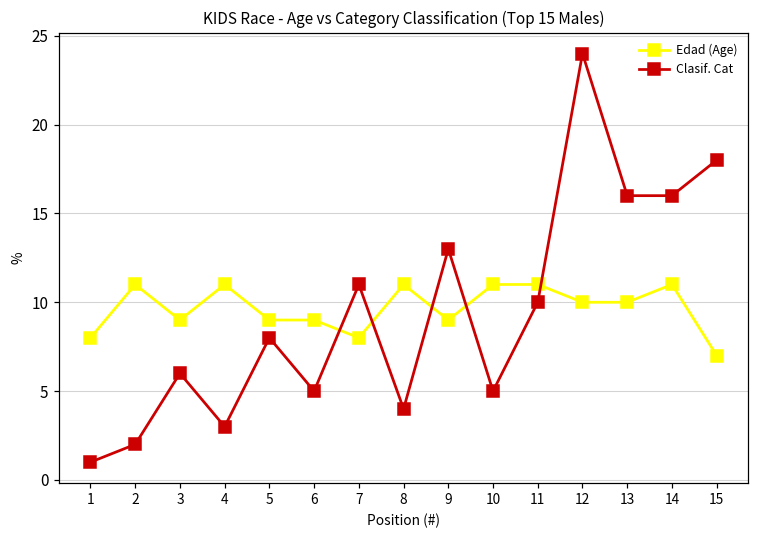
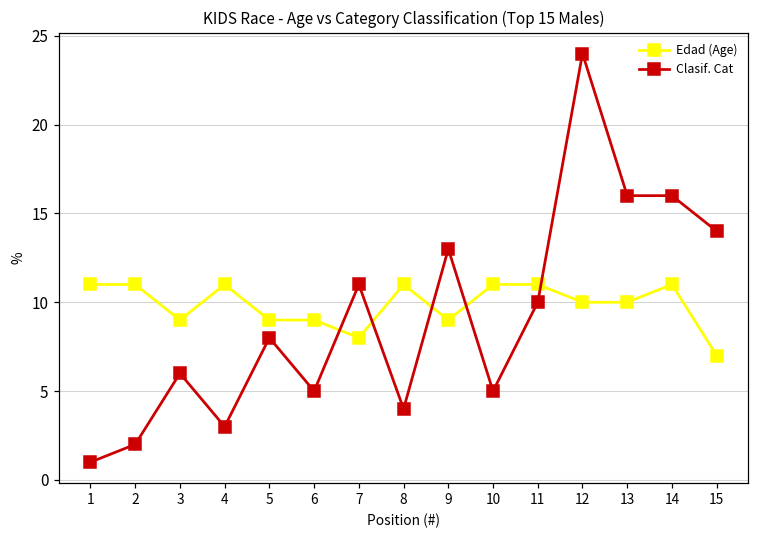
  {
    "Edad (Age)": {
-     "1": 8,
+     "1": 11,
      "2": 11,
      "3": 9,
      "4": 11,
      "5": 9,
      "6": 9,
      "7": 8,
      "8": 11,
      "9": 9,
      "10": 11,
      "11": 11,
      "12": 10,
      "13": 10,
      "14": 11,
      "15": 7
    },
    "Clasif. Cat": {
      "1": 1,
      "2": 2,
      "3": 6,
      "4": 3,
      "5": 8,
      "6": 5,
      "7": 11,
      "8": 4,
      "9": 13,
      "10": 5,
      "11": 10,
      "12": 24,
      "13": 16,
      "14": 16,
-     "15": 18
+     "15": 14
    }
  }
